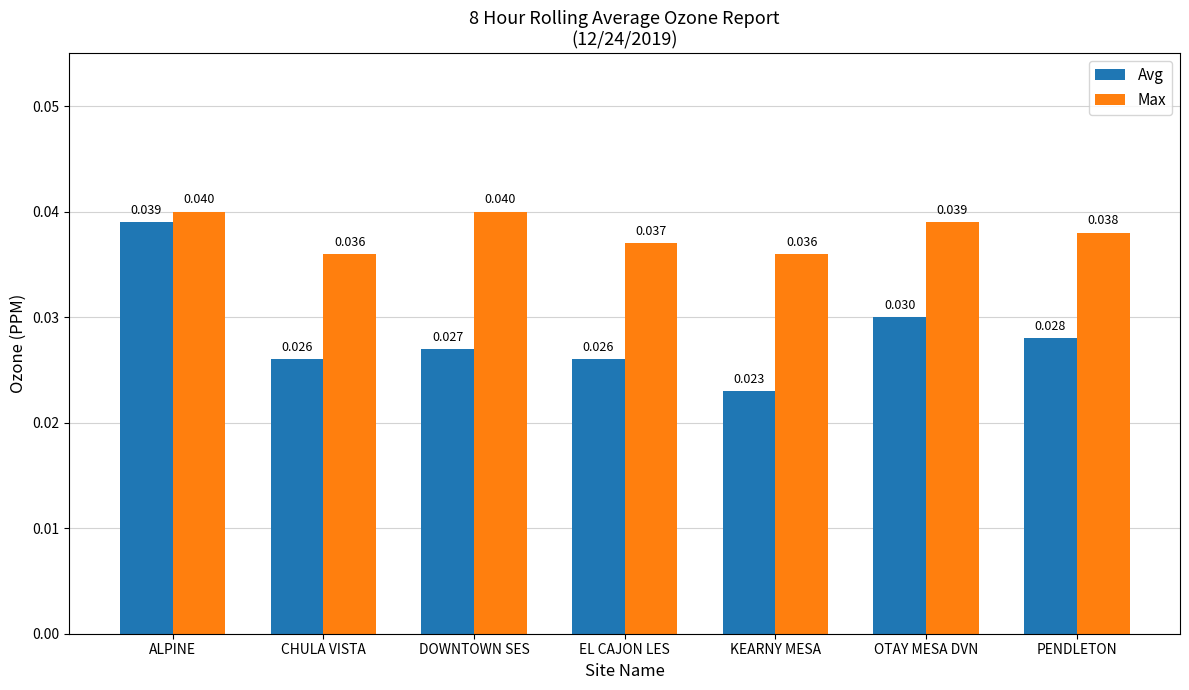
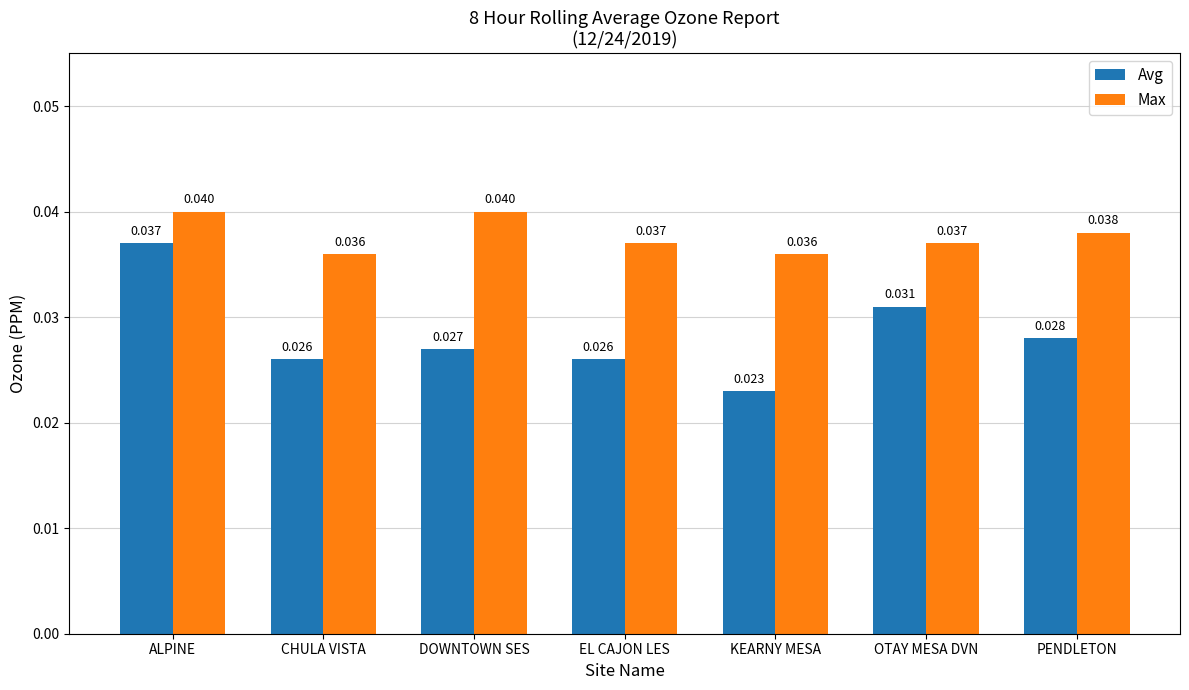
  {
    "Avg": {
-     "ALPINE": 0.039,
+     "ALPINE": 0.037,
      "CHULA VISTA": 0.026,
      "DOWNTOWN SES": 0.027,
      "EL CAJON LES": 0.026,
      "KEARNY MESA": 0.023,
-     "OTAY MESA DVN": 0.030,
+     "OTAY MESA DVN": 0.031,
      "PENDLETON": 0.028
    },
    "Max": {
      "ALPINE": 0.040,
      "CHULA VISTA": 0.036,
      "DOWNTOWN SES": 0.040,
      "EL CAJON LES": 0.037,
      "KEARNY MESA": 0.036,
-     "OTAY MESA DVN": 0.039,
+     "OTAY MESA DVN": 0.037,
      "PENDLETON": 0.038
    }
  }
